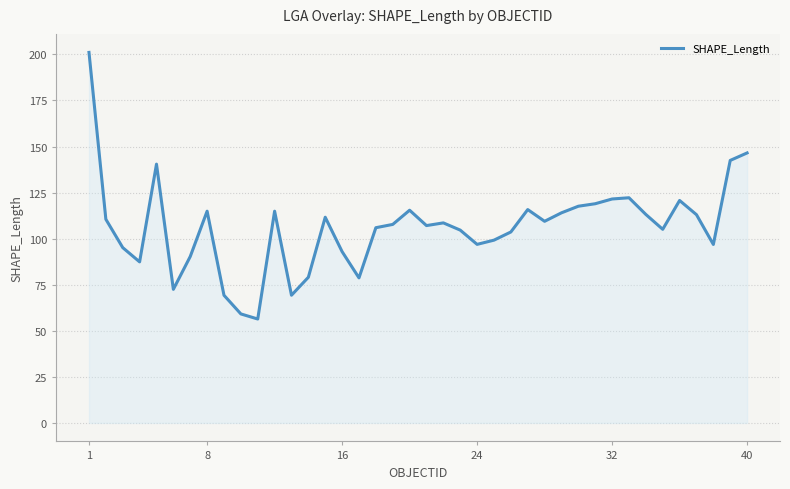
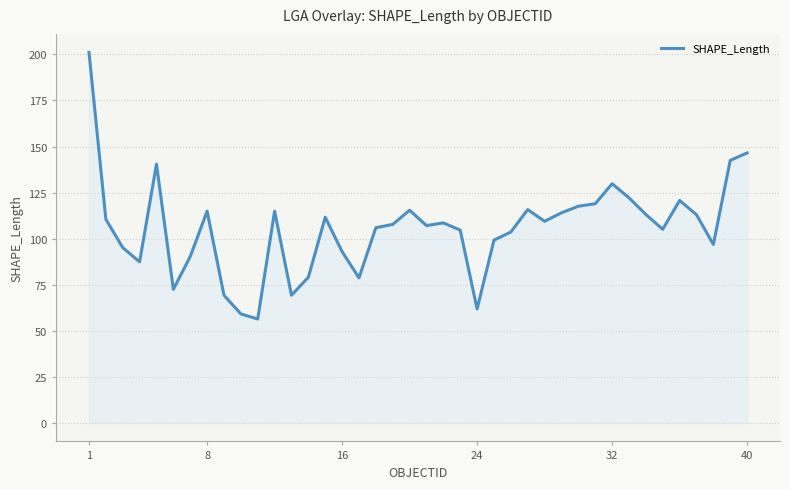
  {
    "1": 201,
    "8": 115,
    "16": 93,
-   "24": 97,
-   "32": 122,
+   "24": 62,
+   "32": 130,
    "40": 147
  }
